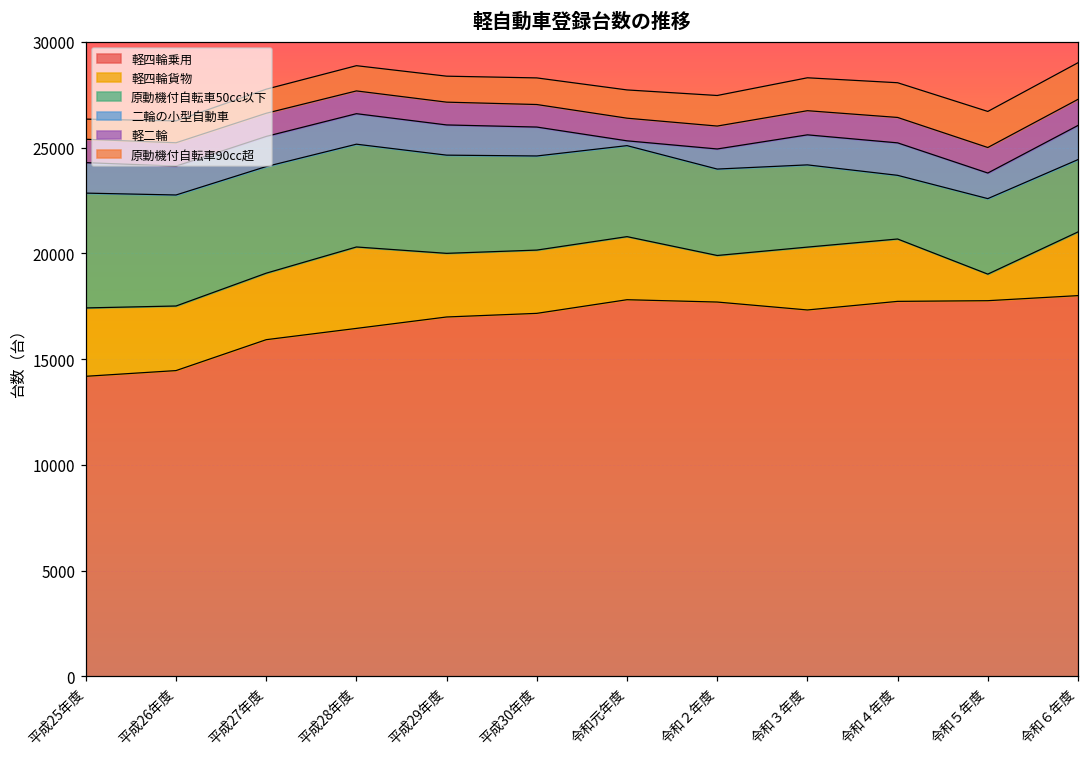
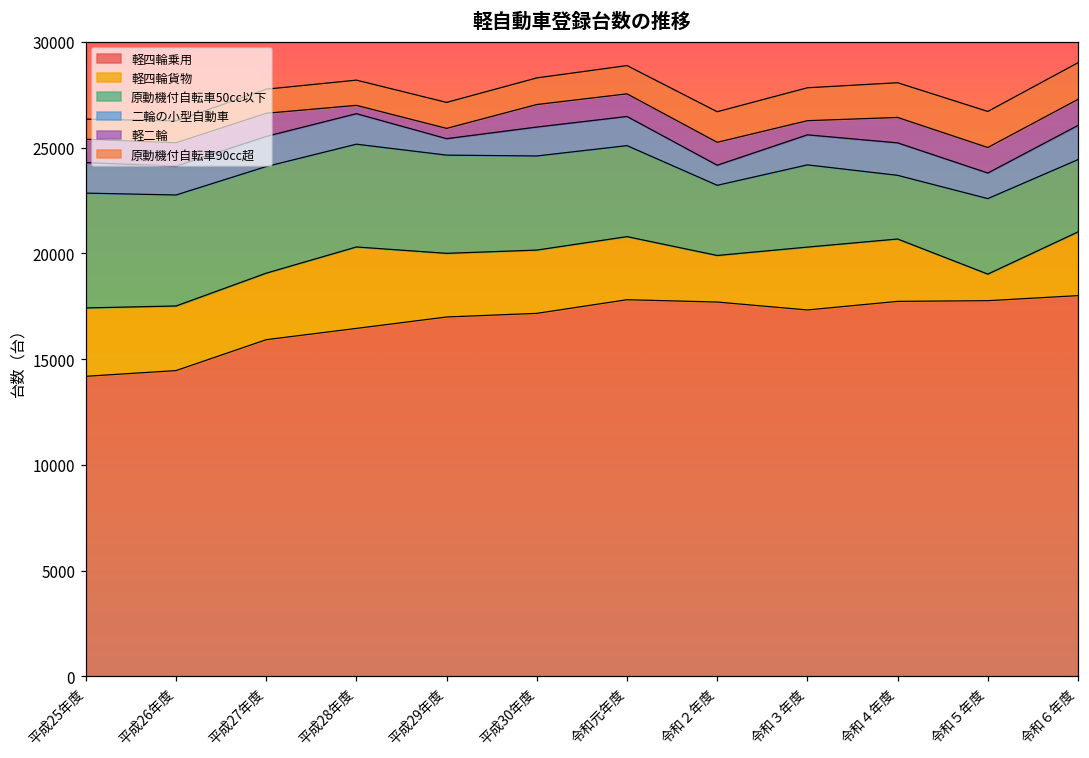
  {
    "軽四輪貨物": {
      "平成25年度": 3200,
      "平成26年度": 3100,
      "平成27年度": 3100,
      "平成28年度": 3800,
      "平成29年度": 3000,
      "平成30年度": 3000,
      "令和元年度": 3000,
      "令和２年度": 2200,
      "令和３年度": 3000,
      "令和４年度": 2900,
      "令和５年度": 1300,
      "令和６年度": 3000
    },
    "原動機付自転車50cc以下": {
      "平成25年度": 5400,
      "平成26年度": 5200,
      "平成27年度": 5000,
      "平成28年度": 4900,
      "平成29年度": 4600,
      "平成30年度": 4400,
      "令和元年度": 4300,
-     "令和２年度": 4100,
+     "令和２年度": 3300,
      "令和３年度": 3900,
      "令和４年度": 3000,
      "令和５年度": 3600,
      "令和６年度": 3400
    },
    "二輪の小型自動車": {
      "平成25年度": 1400,
      "平成26年度": 1400,
      "平成28年度": 1400,
-     "平成29年度": 1400,
+     "平成29年度": 800,
      "平成30年度": 1400,
-     "令和元年度": 200,
+     "令和元年度": 1400,
      "令和２年度": 1000,
      "令和３年度": 1400,
      "令和４年度": 1500,
      "令和５年度": 1200,
      "令和６年度": 1600
    },
    "軽二輪": {
      "平成25年度": 1100,
-     "平成28年度": 1100,
-     "平成29年度": 1100,
+     "平成28年度": 400,
+     "平成29年度": 500,
      "平成30年度": 1100,
      "令和元年度": 1100,
      "令和２年度": 1100,
-     "令和３年度": 1100,
+     "令和３年度": 700,
      "令和４年度": 1200,
      "令和５年度": 1200,
      "令和６年度": 1200
    }
  }
